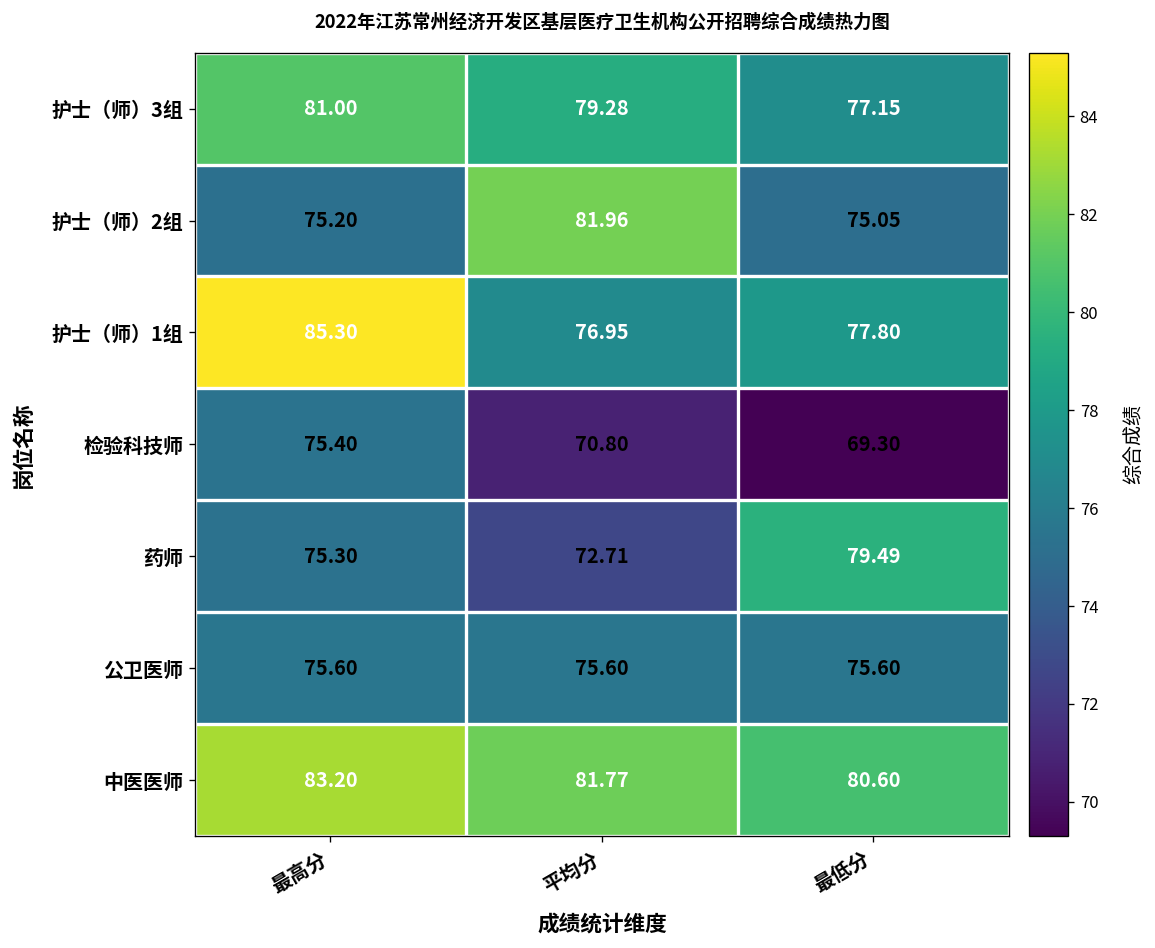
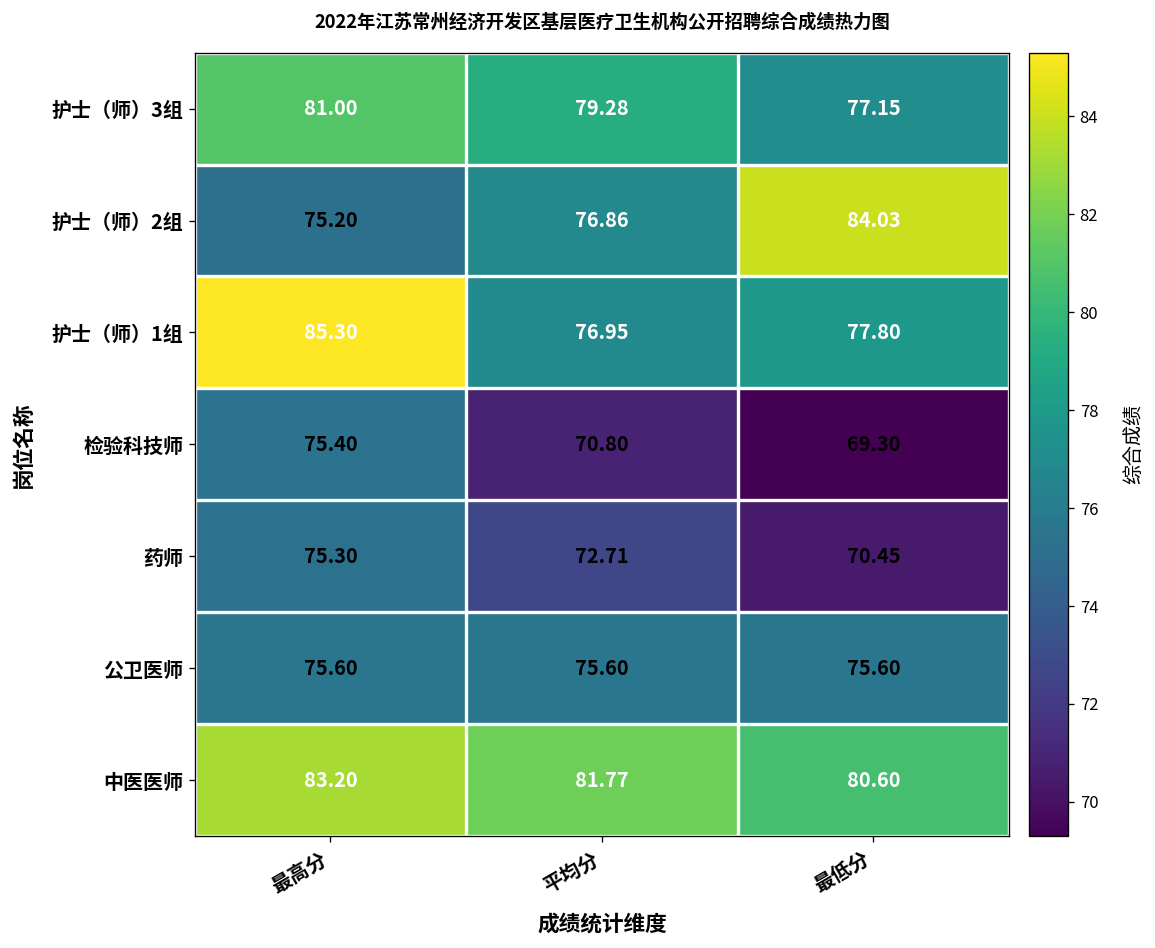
  {
    "护士（师）3组": {
      "最高分": 81.00,
      "平均分": 79.28,
      "最低分": 77.15
    },
    "护士（师）2组": {
      "最高分": 75.20,
-     "平均分": 81.96,
-     "最低分": 75.05
+     "平均分": 76.86,
+     "最低分": 84.03
    },
    "护士（师）1组": {
      "最高分": 85.30,
      "平均分": 76.95,
      "最低分": 77.80
    },
    "检验科技师": {
      "最高分": 75.40,
      "平均分": 70.80,
      "最低分": 69.30
    },
    "药师": {
      "最高分": 75.30,
      "平均分": 72.71,
-     "最低分": 79.49
+     "最低分": 70.45
    },
    "公卫医师": {
      "最高分": 75.60,
      "平均分": 75.60,
      "最低分": 75.60
    },
    "中医医师": {
      "最高分": 83.20,
      "平均分": 81.77,
      "最低分": 80.60
    }
  }
